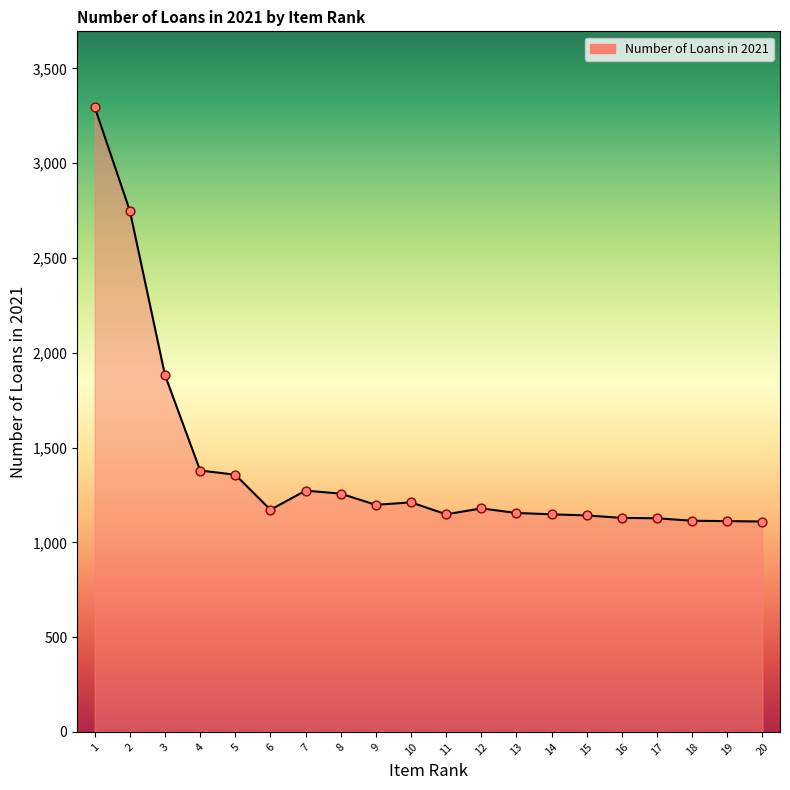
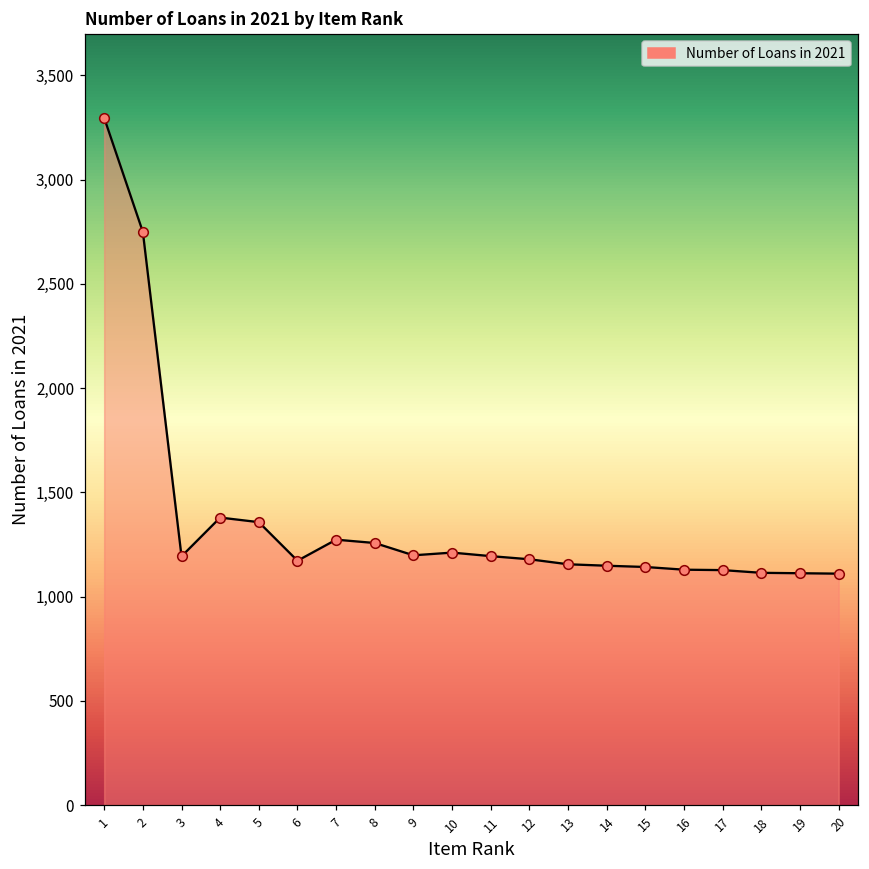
  {
    "1": "3,300",
    "2": "2,750",
-   "3": "1,880",
+   "3": "1,190",
    "4": "1,380",
    "5": "1,360",
    "6": "1,170",
    "7": "1,270",
    "8": "1,260",
    "9": "1,200",
    "10": "1,210",
-   "11": "1,150",
+   "11": "1,190",
    "12": "1,180",
    "13": "1,160",
    "14": "1,150",
    "15": "1,140",
    "16": "1,130",
    "17": "1,130",
    "18": "1,110",
    "19": "1,110",
    "20": "1,110"
  }
